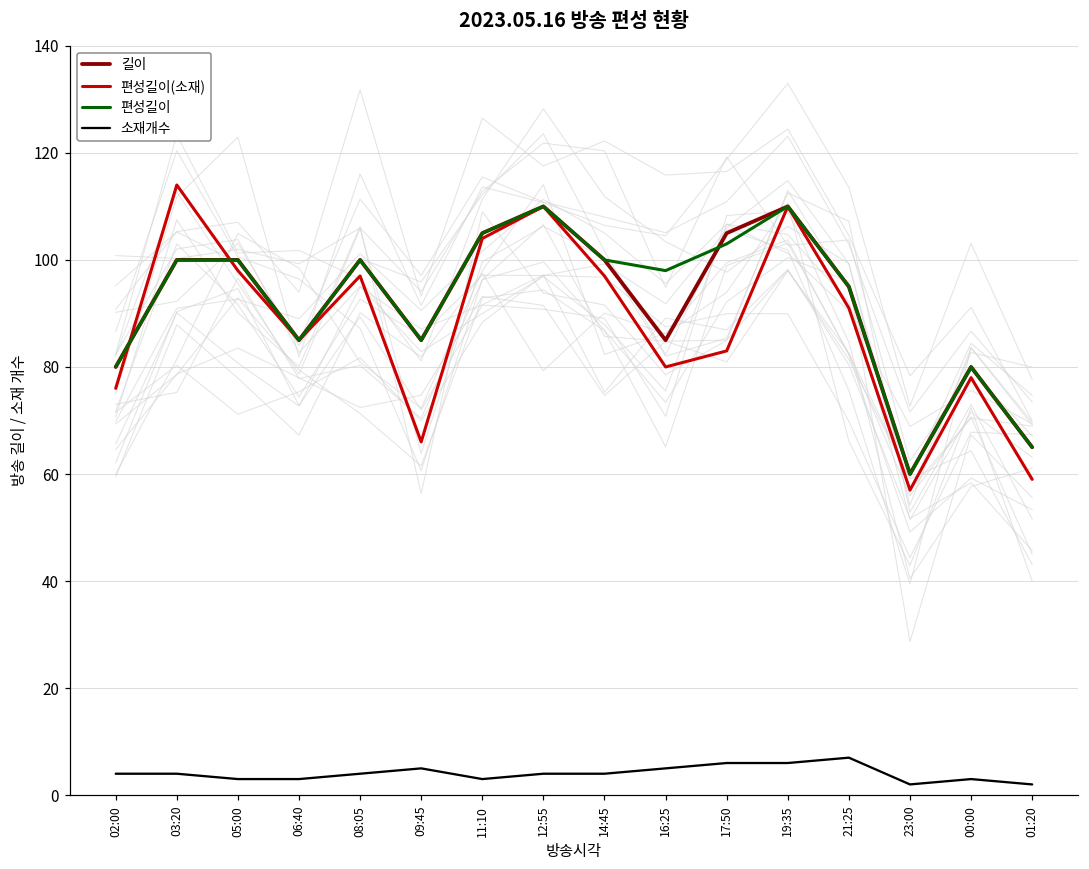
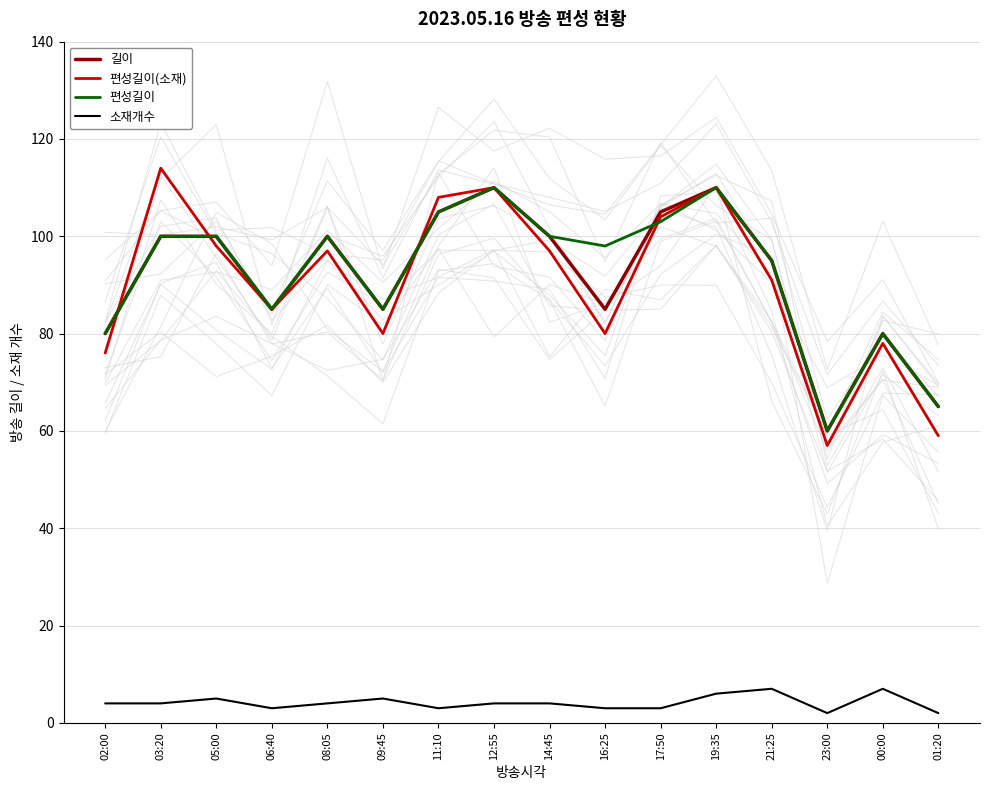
  {
    "길이": {
      "17:50": 105
    },
    "편성길이(소재)": {
      "02:00": 76,
      "03:20": 114,
      "05:00": 98,
      "08:05": 97,
-     "09:45": 66,
-     "11:10": 104,
+     "09:45": 80,
+     "11:10": 108,
      "16:25": 80,
-     "17:50": 83,
+     "17:50": 104,
      "21:25": 91,
      "00:00": 78,
      "01:20": 59
    },
    "편성길이": {
      "16:25": 98,
      "17:50": 103
    },
    "소재개수": {
      "02:00": 4,
      "03:20": 4,
-     "05:00": 3,
+     "05:00": 5,
      "06:40": 3,
      "08:05": 4,
      "09:45": 5,
      "11:10": 3,
      "12:55": 4,
      "14:45": 4,
-     "16:25": 5,
-     "17:50": 6,
+     "16:25": 3,
+     "17:50": 3,
      "19:35": 6,
      "21:25": 7,
      "23:00": 2,
-     "00:00": 3,
+     "00:00": 7,
      "01:20": 2
    }
  }
